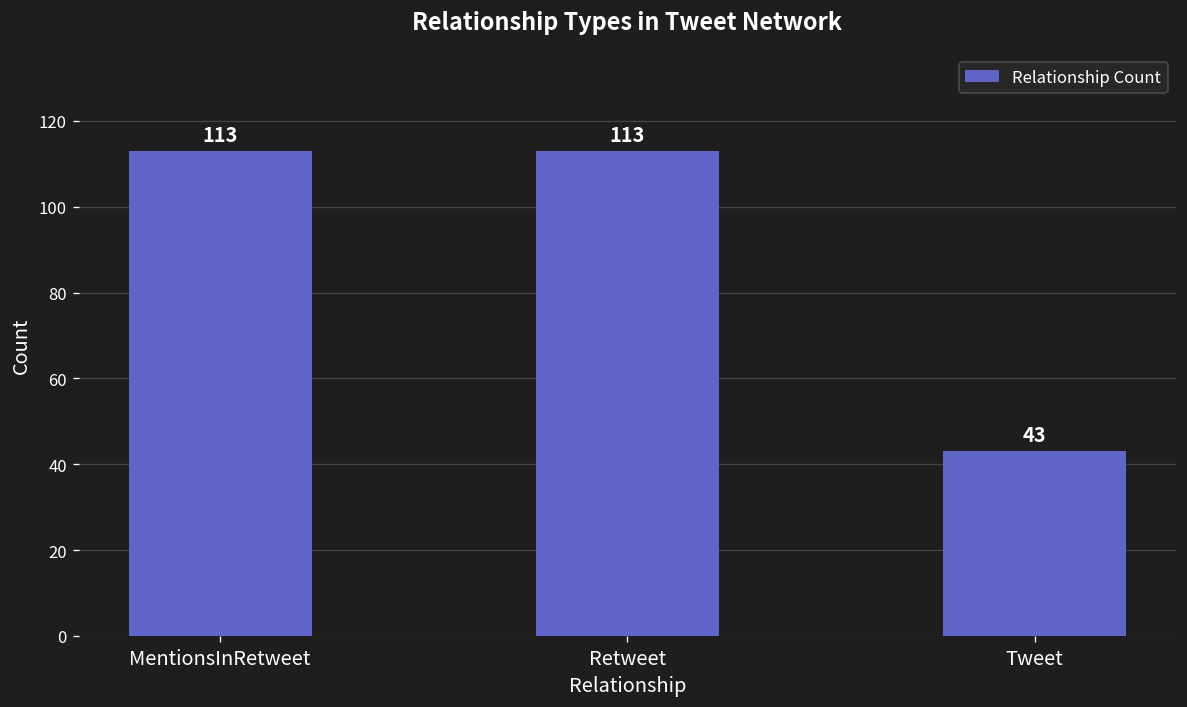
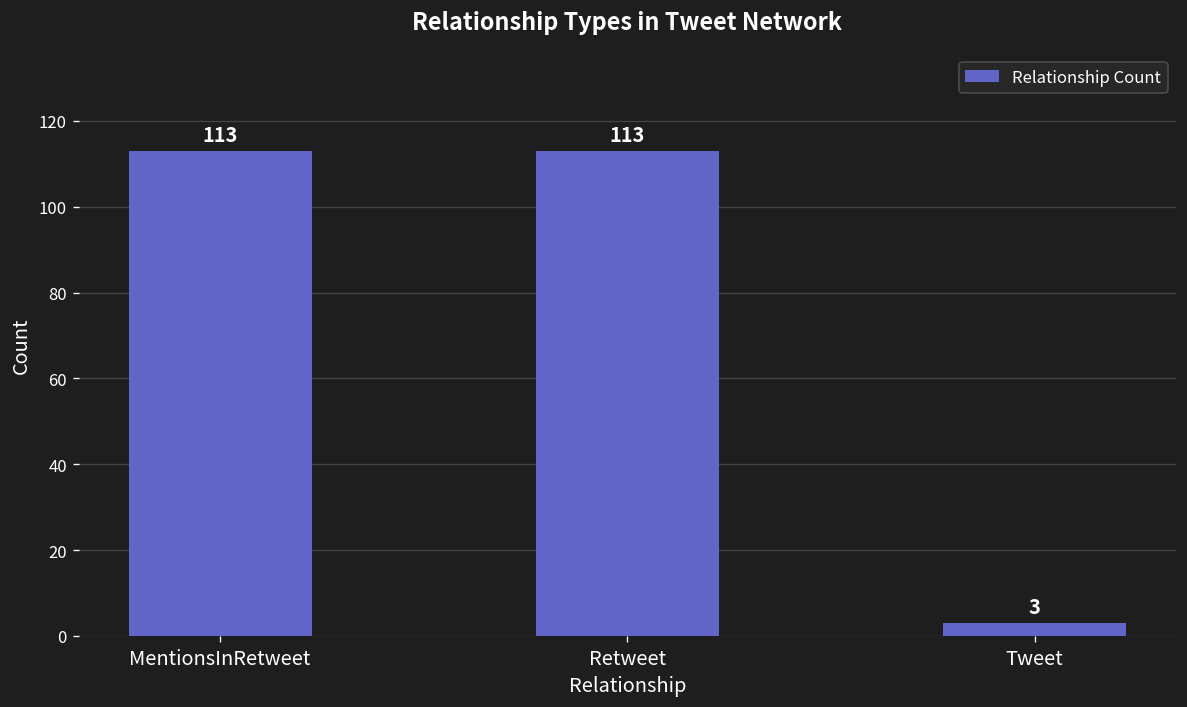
  {
    "MentionsInRetweet": 113,
    "Retweet": 113,
-   "Tweet": 43
+   "Tweet": 3
  }
